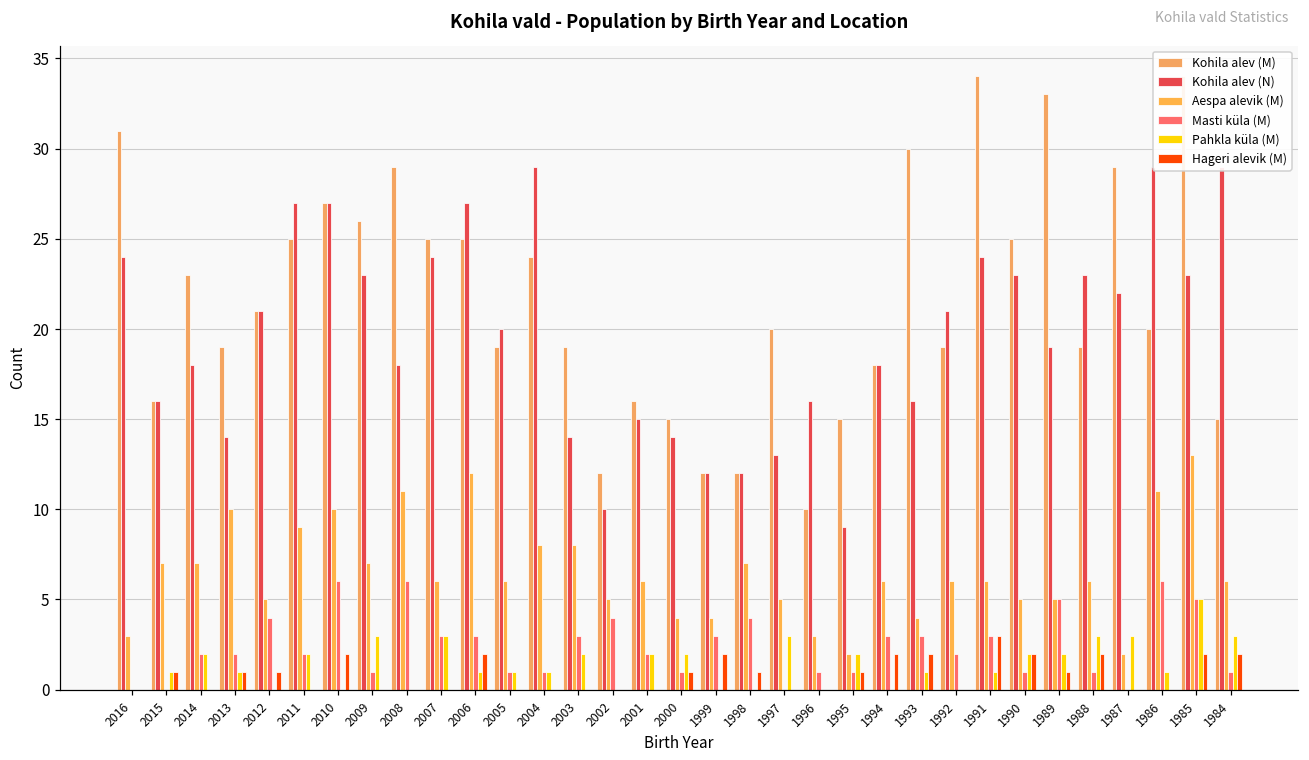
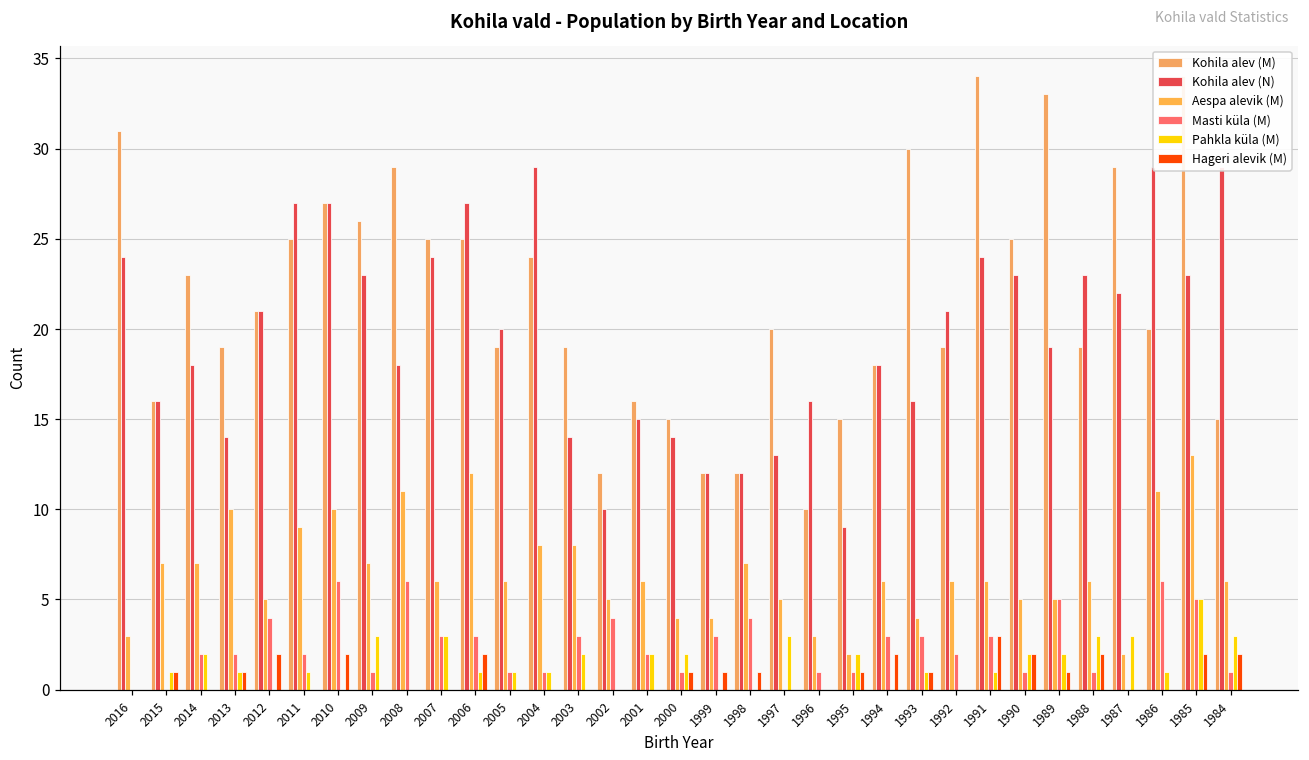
  {
    "Pahkla küla (M)": {
      "2016": 0,
      "2015": 1,
      "2014": 2,
      "2013": 1,
      "2012": 0,
-     "2011": 2,
+     "2011": 1,
      "2010": 0,
      "2009": 3,
      "2008": 0,
      "2007": 3,
      "2006": 1,
      "2005": 1,
      "2004": 1,
      "2003": 2,
      "2002": 0,
      "2001": 2,
      "2000": 2,
      "1999": 0,
      "1998": 0,
      "1997": 3,
      "1996": 0,
      "1995": 2,
      "1994": 0,
      "1993": 1,
      "1992": 0,
      "1991": 1,
      "1990": 2,
      "1989": 2,
      "1988": 3,
      "1987": 3,
      "1986": 1,
      "1985": 5,
      "1984": 3
    },
    "Hageri alevik (M)": {
      "2016": 0,
      "2015": 1,
      "2014": 0,
      "2013": 1,
-     "2012": 1,
+     "2012": 2,
      "2011": 0,
      "2010": 2,
      "2009": 0,
      "2008": 0,
      "2007": 0,
      "2006": 2,
      "2005": 0,
      "2004": 0,
      "2003": 0,
      "2002": 0,
      "2001": 0,
      "2000": 1,
-     "1999": 2,
+     "1999": 1,
      "1998": 1,
      "1997": 0,
      "1996": 0,
      "1995": 1,
      "1994": 2,
-     "1993": 2,
+     "1993": 1,
      "1992": 0,
      "1991": 3,
      "1990": 2,
      "1989": 1,
      "1988": 2,
      "1987": 0,
      "1986": 0,
      "1985": 2,
      "1984": 2
    }
  }
